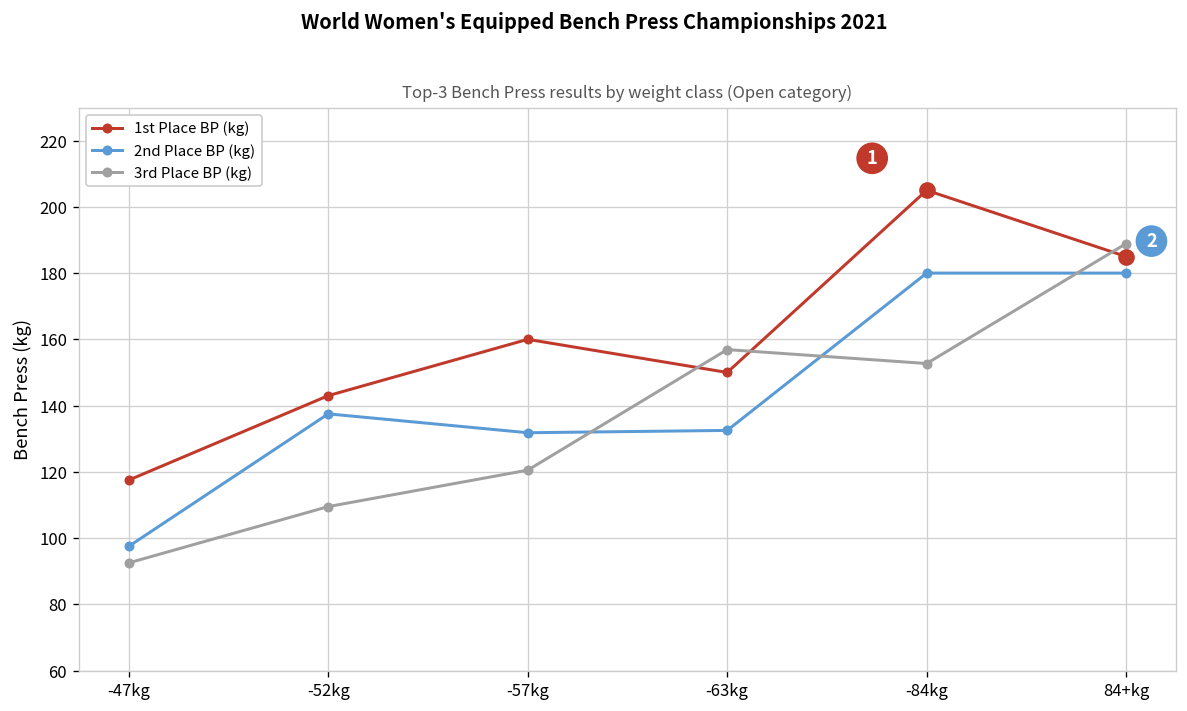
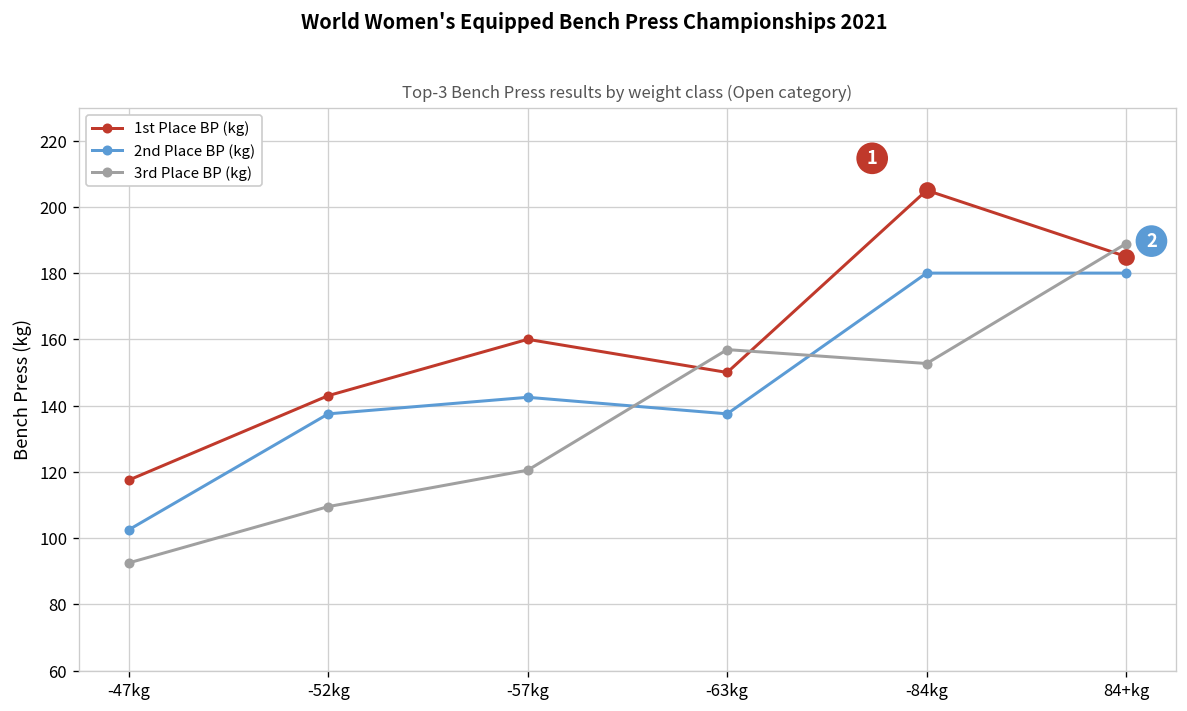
  {
    "2nd Place BP (kg)": {
-     "-47kg": 98,
+     "-47kg": 103,
      "-52kg": 138,
-     "-57kg": 132,
-     "-63kg": 133,
+     "-57kg": 143,
+     "-63kg": 138,
      "-84kg": 180,
      "84+kg": 180
    },
    "3rd Place BP (kg)": {
      "-47kg": 93,
      "-52kg": 110,
      "-57kg": 121,
      "-63kg": 157,
      "-84kg": 153
    }
  }
